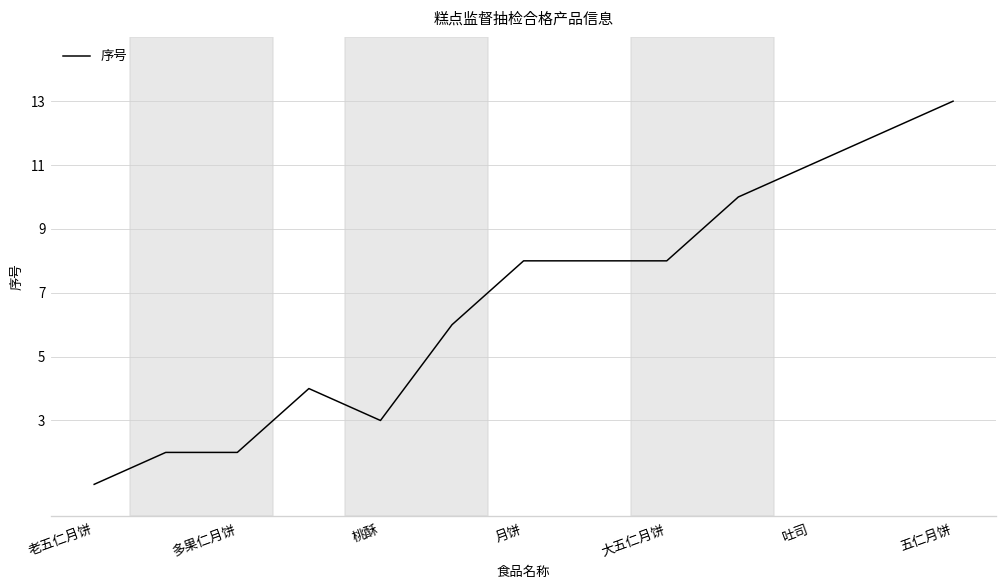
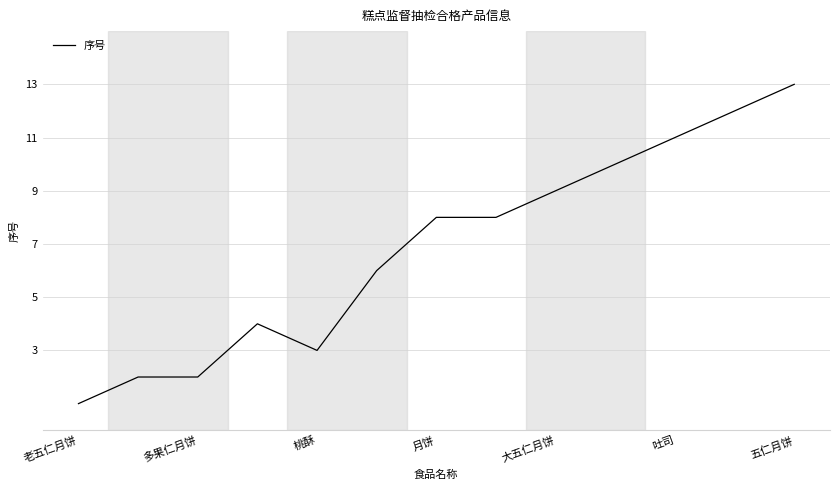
  {
    "老五仁月饼": 1,
    "多果仁月饼": 2,
    "桃酥": 3,
    "月饼": 8,
-   "大五仁月饼": 8,
+   "大五仁月饼": 9,
    "吐司": 11,
    "五仁月饼": 13
  }
